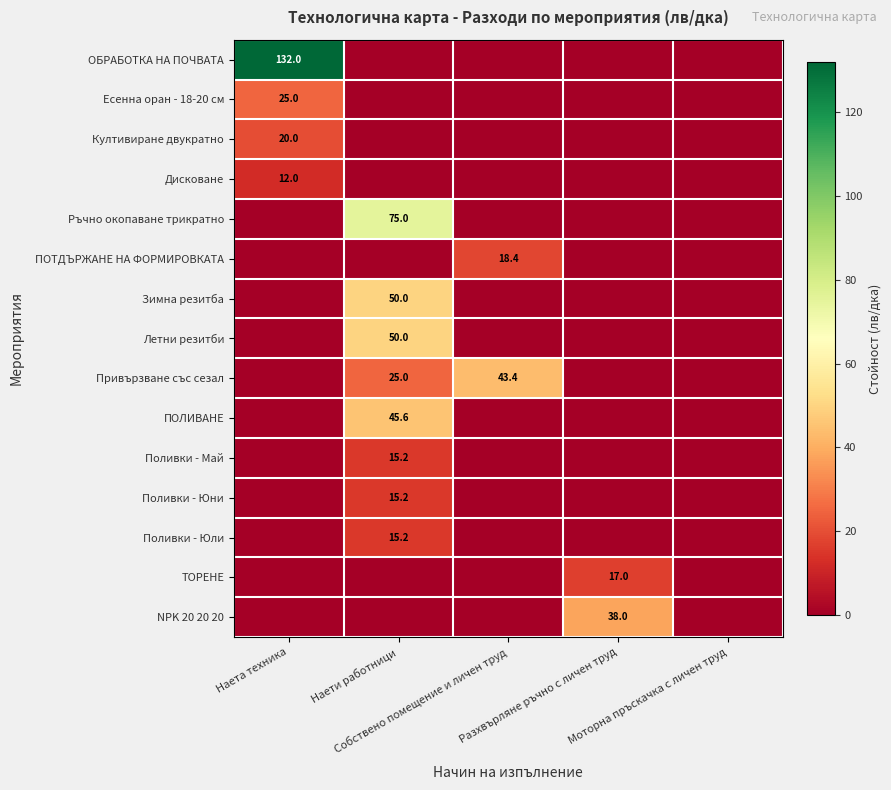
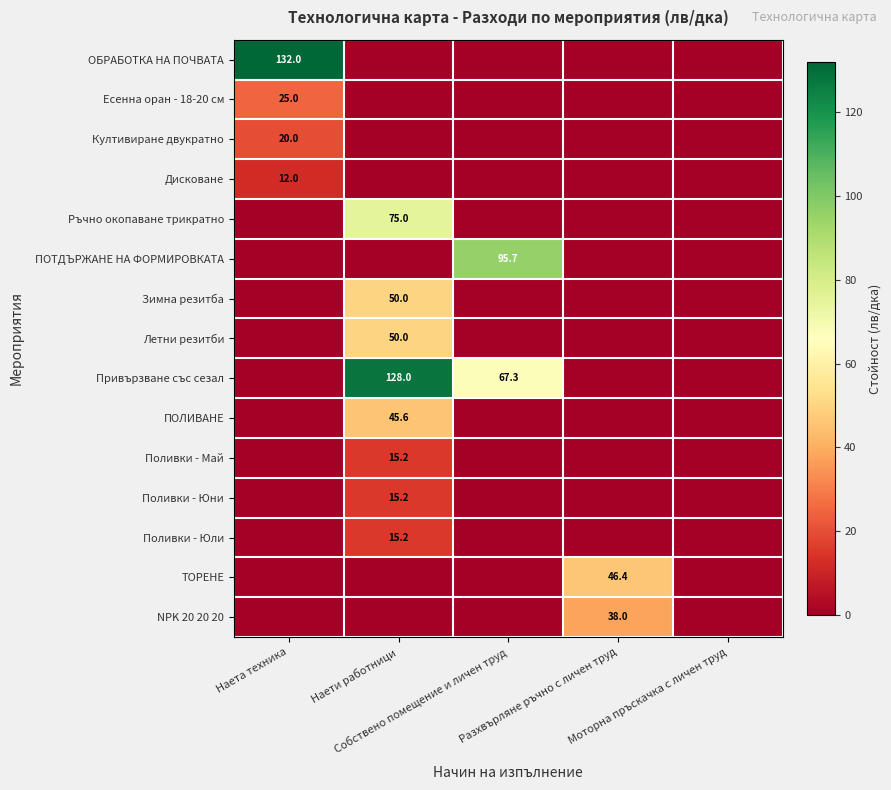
  {
    "ОБРАБОТКА НА ПОЧВАТА": {
      "Наета техника": 132.0
    },
    "Есенна оран - 18-20 см": {
      "Наета техника": 25.0
    },
    "Култивиране двукратно": {
      "Наета техника": 20.0
    },
    "Дисковане": {
      "Наета техника": 12.0
    },
    "Ръчно окопаване трикратно": {
      "Наети работници": 75.0
    },
    "ПОТДЪРЖАНЕ НА ФОРМИРОВКАТА": {
-     "Собствено помещение и личен труд": 18.4
+     "Собствено помещение и личен труд": 95.7
    },
    "Зимна резитба": {
      "Наети работници": 50.0
    },
    "Летни резитби": {
      "Наети работници": 50.0
    },
    "Привързване със сезал": {
-     "Наети работници": 25.0,
-     "Собствено помещение и личен труд": 43.4
+     "Наети работници": 128.0,
+     "Собствено помещение и личен труд": 67.3
    },
    "ПОЛИВАНЕ": {
      "Наети работници": 45.6
    },
    "Поливки - Май": {
      "Наети работници": 15.2
    },
    "Поливки - Юни": {
      "Наети работници": 15.2
    },
    "Поливки - Юли": {
      "Наети работници": 15.2
    },
    "ТОРЕНЕ": {
-     "Разхвърляне ръчно с личен труд": 17.0
+     "Разхвърляне ръчно с личен труд": 46.4
    },
    "NPK 20 20 20": {
      "Разхвърляне ръчно с личен труд": 38.0
    }
  }
